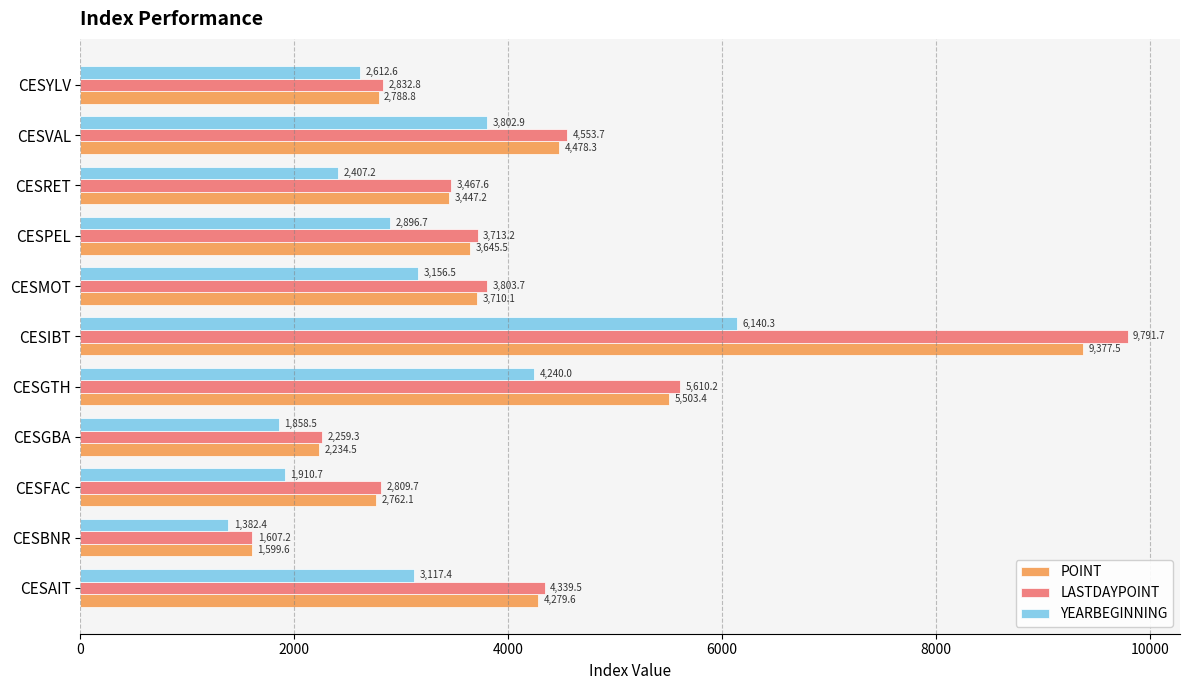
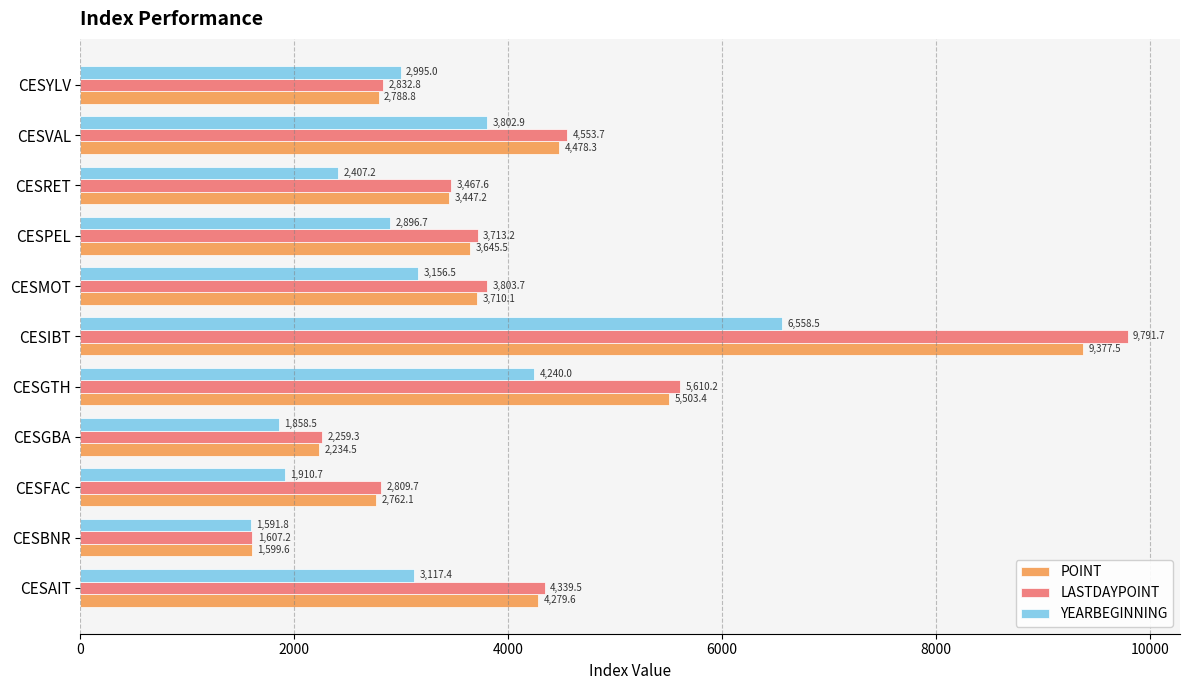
  {
    "YEARBEGINNING": {
-     "CESYLV": "2,612.6",
+     "CESYLV": "2,995.0",
      "CESVAL": "3,802.9",
      "CESRET": "2,407.2",
      "CESPEL": "2,896.7",
      "CESMOT": "3,156.5",
-     "CESIBT": "6,140.3",
+     "CESIBT": "6,558.5",
      "CESGTH": "4,240.0",
      "CESGBA": "1,858.5",
      "CESFAC": "1,910.7",
-     "CESBNR": "1,382.4",
+     "CESBNR": "1,591.8",
      "CESAIT": "3,117.4"
    }
  }
